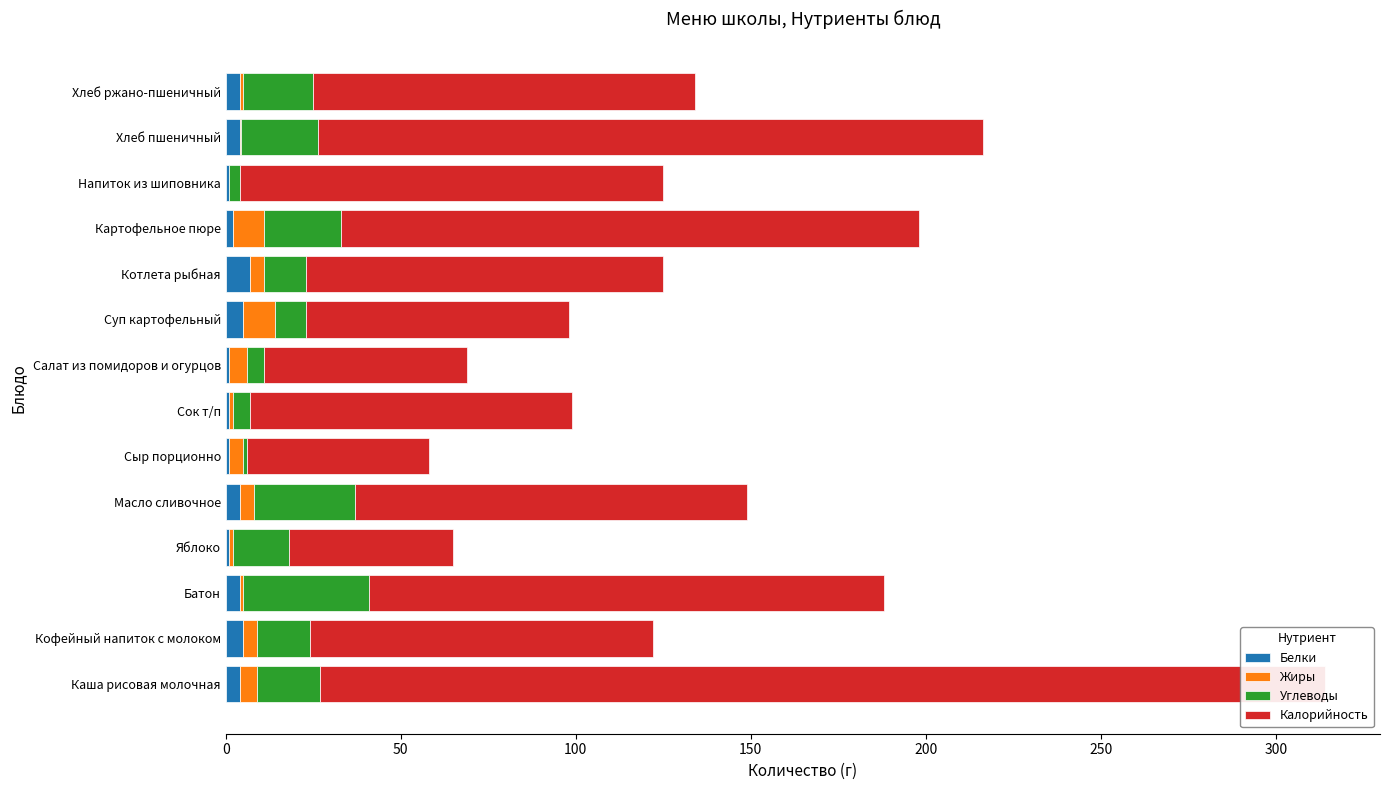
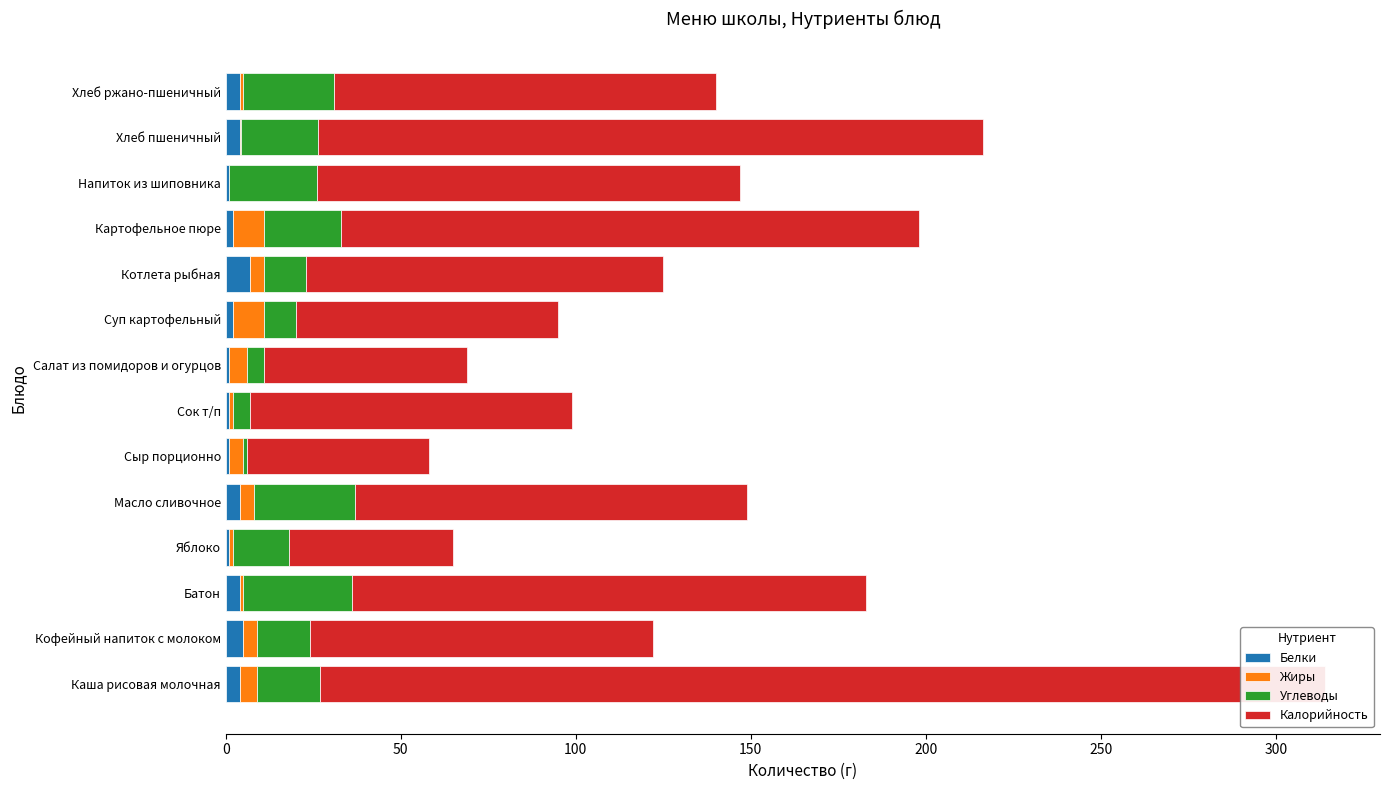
  {
    "Белки": {
      "Хлеб ржано-пшеничный": 4,
      "Хлеб пшеничный": 4,
      "Напиток из шиповника": 1,
      "Картофельное пюре": 2,
      "Котлета рыбная": 7,
-     "Суп картофельный": 5,
+     "Суп картофельный": 2,
      "Салат из помидоров и огурцов": 1,
      "Сок т/п": 1,
      "Сыр порционно": 1,
      "Масло сливочное": 4,
      "Яблоко": 1,
      "Батон": 4,
      "Кофейный напиток с молоком": 5,
      "Каша рисовая молочная": 4
    },
    "Жиры": {
      "Хлеб ржано-пшеничный": 1,
      "Напиток из шиповника": 0,
      "Картофельное пюре": 9,
      "Котлета рыбная": 4,
      "Суп картофельный": 9,
      "Салат из помидоров и огурцов": 5,
      "Сок т/п": 1,
      "Сыр порционно": 4,
      "Масло сливочное": 4,
      "Яблоко": 1,
      "Батон": 1,
      "Кофейный напиток с молоком": 4,
      "Каша рисовая молочная": 5
    },
    "Углеводы": {
-     "Хлеб ржано-пшеничный": 20,
+     "Хлеб ржано-пшеничный": 26,
      "Хлеб пшеничный": 22,
-     "Напиток из шиповника": 3,
+     "Напиток из шиповника": 25,
      "Картофельное пюре": 22,
      "Котлета рыбная": 12,
      "Суп картофельный": 9,
      "Салат из помидоров и огурцов": 5,
      "Сок т/п": 5,
      "Сыр порционно": 1,
      "Масло сливочное": 29,
      "Яблоко": 16,
-     "Батон": 36,
+     "Батон": 31,
      "Кофейный напиток с молоком": 15,
      "Каша рисовая молочная": 18
    },
    "Калорийность": {
      "Хлеб ржано-пшеничный": 109,
      "Хлеб пшеничный": 190,
      "Напиток из шиповника": 121,
      "Картофельное пюре": 165,
      "Котлета рыбная": 102,
      "Суп картофельный": 75,
      "Салат из помидоров и огурцов": 58,
      "Сок т/п": 92,
      "Сыр порционно": 52,
      "Масло сливочное": 112,
      "Яблоко": 47,
      "Батон": 147,
      "Кофейный напиток с молоком": 98
    }
  }
